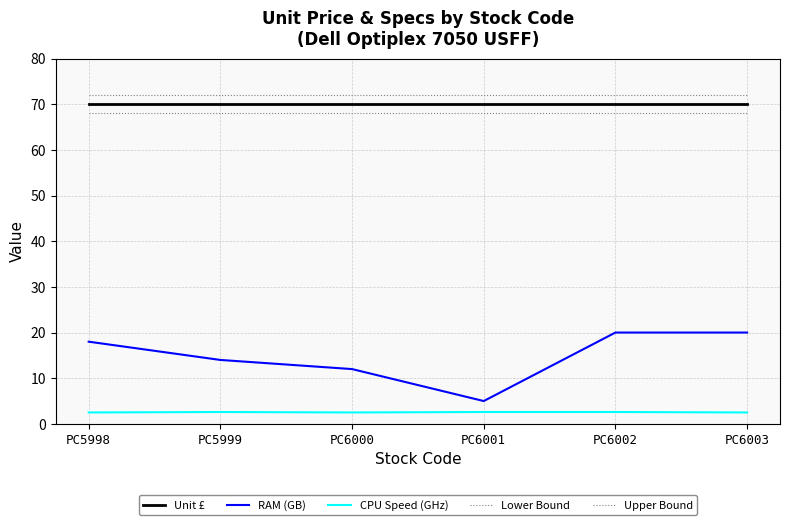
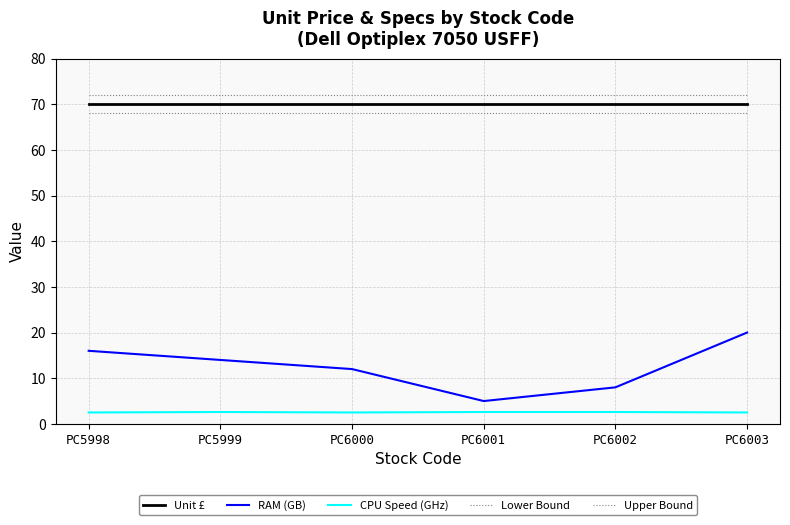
  {
    "Unit £": {
      "PC5998": 70,
      "PC5999": 70,
      "PC6000": 70,
      "PC6001": 70,
      "PC6002": 70,
      "PC6003": 70
    },
    "RAM (GB)": {
-     "PC5998": 18,
+     "PC5998": 16,
      "PC5999": 14,
      "PC6000": 12,
      "PC6001": 5,
-     "PC6002": 20,
+     "PC6002": 8,
      "PC6003": 20
    },
    "CPU Speed (GHz)": {
      "PC5998": 3,
      "PC5999": 3,
      "PC6000": 3,
      "PC6001": 3,
      "PC6002": 3,
      "PC6003": 3
    }
  }
